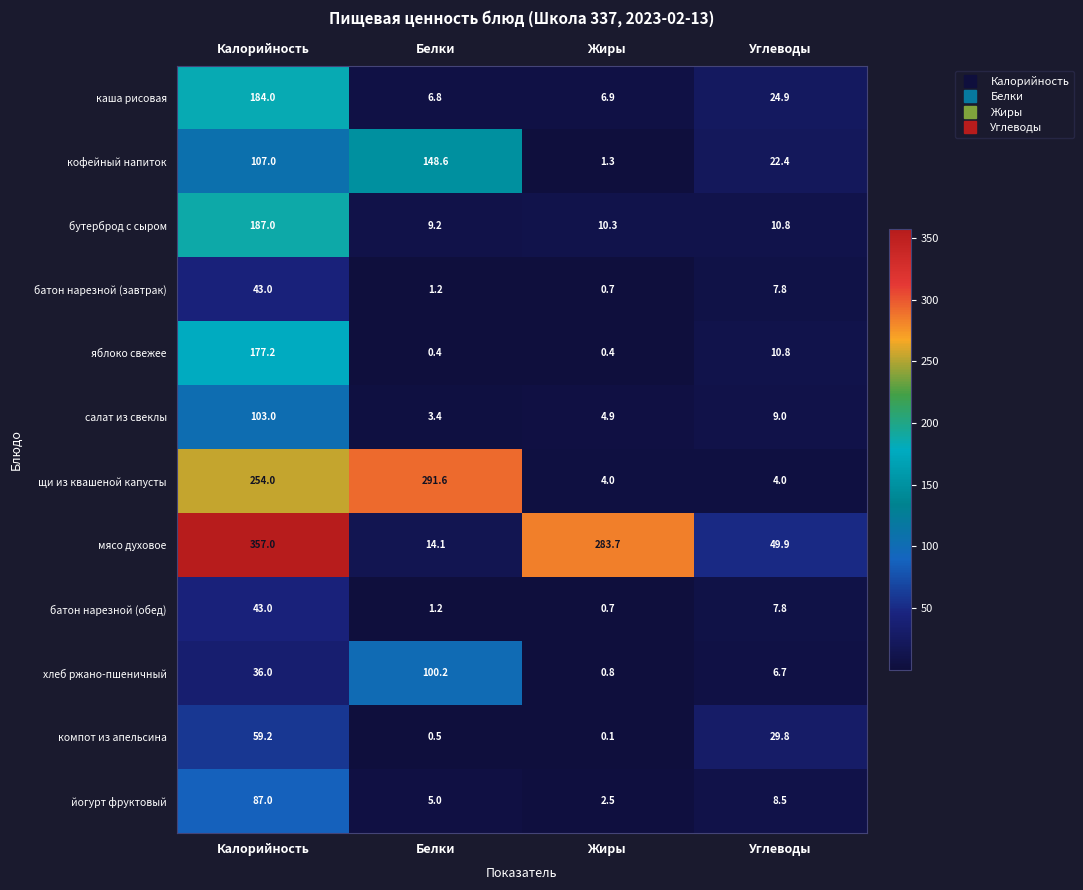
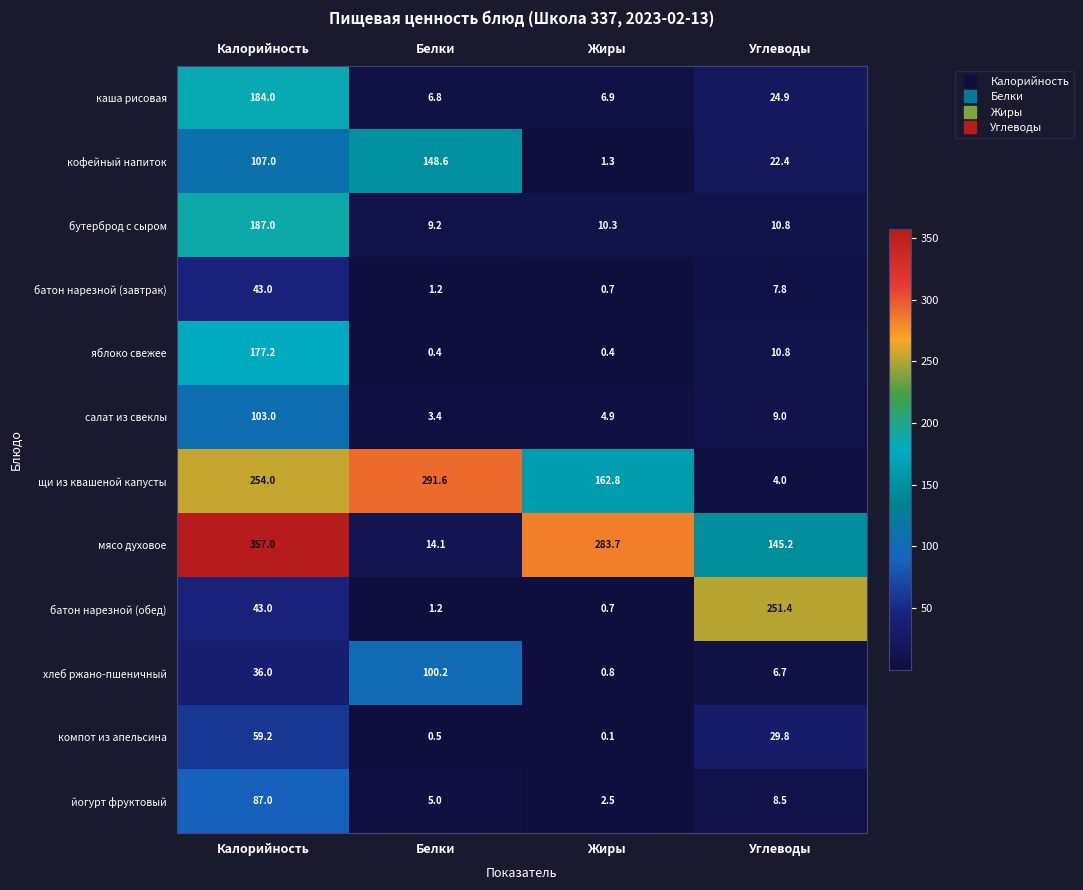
  {
    "каша рисовая": {
      "Калорийность": 184.0,
      "Белки": 6.8,
      "Жиры": 6.9,
      "Углеводы": 24.9
    },
    "кофейный напиток": {
      "Калорийность": 107.0,
      "Белки": 148.6,
      "Жиры": 1.3,
      "Углеводы": 22.4
    },
    "бутерброд с сыром": {
      "Калорийность": 187.0,
      "Белки": 9.2,
      "Жиры": 10.3,
      "Углеводы": 10.8
    },
    "батон нарезной (завтрак)": {
      "Калорийность": 43.0,
      "Белки": 1.2,
      "Жиры": 0.7,
      "Углеводы": 7.8
    },
    "яблоко свежее": {
      "Калорийность": 177.2,
      "Белки": 0.4,
      "Жиры": 0.4,
      "Углеводы": 10.8
    },
    "салат из свеклы": {
      "Калорийность": 103.0,
      "Белки": 3.4,
      "Жиры": 4.9,
      "Углеводы": 9.0
    },
    "щи из квашеной капусты": {
      "Калорийность": 254.0,
      "Белки": 291.6,
-     "Жиры": 4.0,
+     "Жиры": 162.8,
      "Углеводы": 4.0
    },
    "мясо духовое": {
      "Калорийность": 357.0,
      "Белки": 14.1,
      "Жиры": 283.7,
-     "Углеводы": 49.9
+     "Углеводы": 145.2
    },
    "батон нарезной (обед)": {
      "Калорийность": 43.0,
      "Белки": 1.2,
      "Жиры": 0.7,
-     "Углеводы": 7.8
+     "Углеводы": 251.4
    },
    "хлеб ржано-пшеничный": {
      "Калорийность": 36.0,
      "Белки": 100.2,
      "Жиры": 0.8,
      "Углеводы": 6.7
    },
    "компот из апельсина": {
      "Калорийность": 59.2,
      "Белки": 0.5,
      "Жиры": 0.1,
      "Углеводы": 29.8
    },
    "йогурт фруктовый": {
      "Калорийность": 87.0,
      "Белки": 5.0,
      "Жиры": 2.5,
      "Углеводы": 8.5
    }
  }
